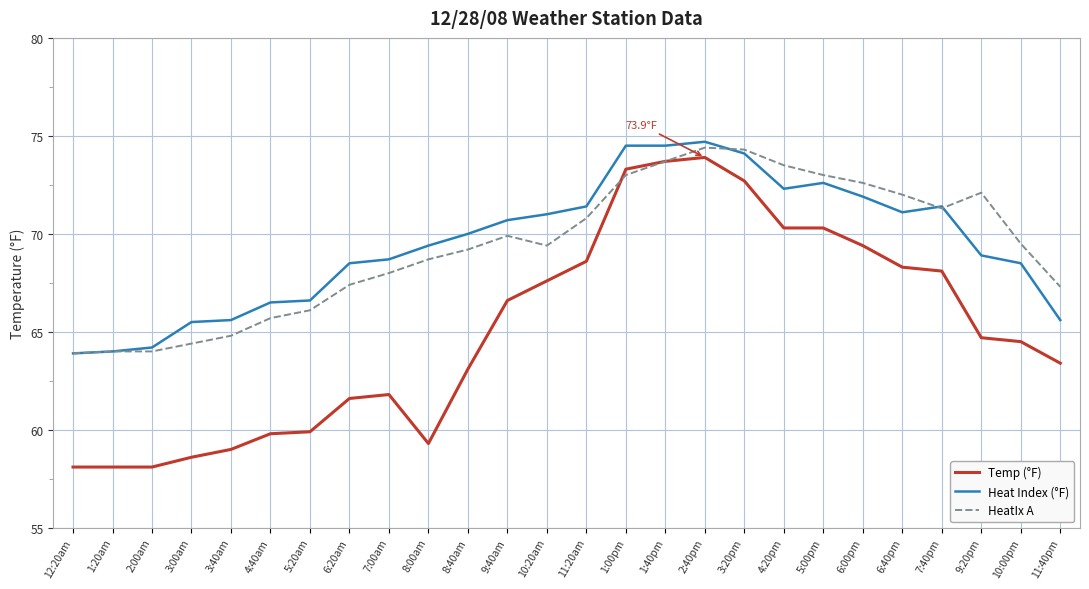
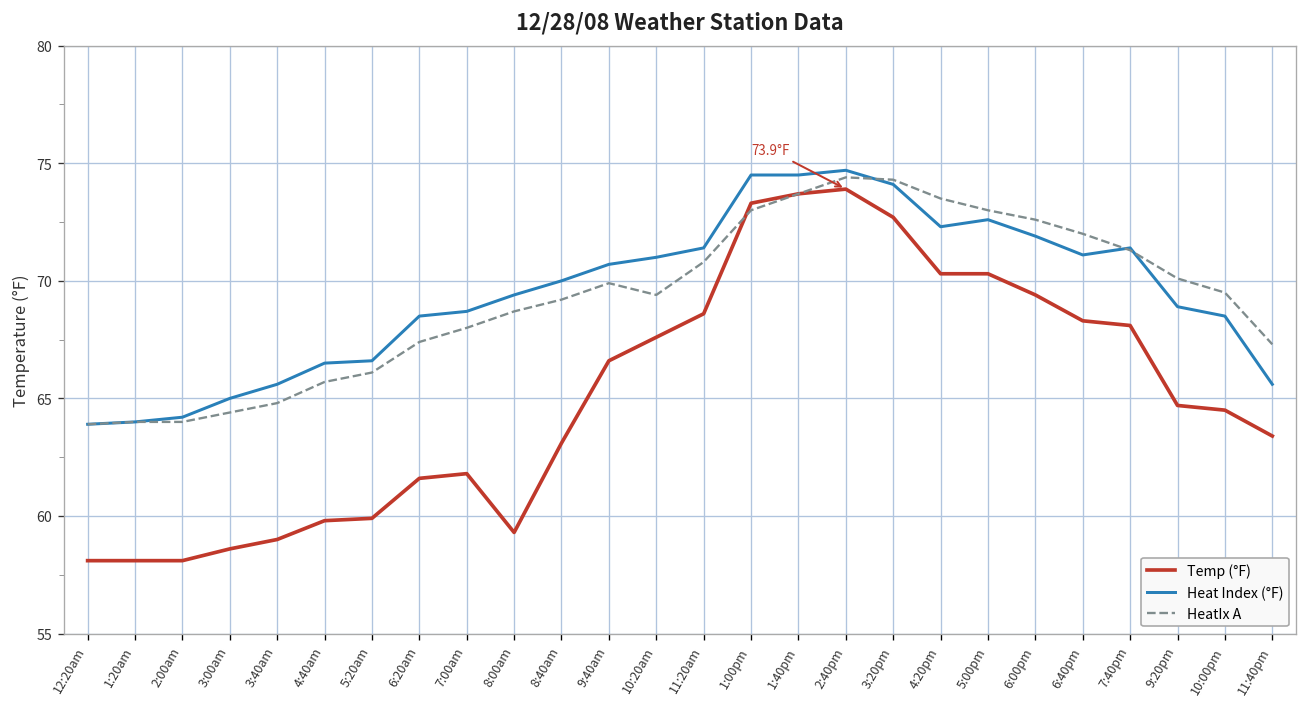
  {
    "Temp (°F)": {
      "12:20am": 58.1,
      "1:20am": 58.1,
      "2:00am": 58.1,
      "3:00am": 58.6,
      "3:40am": 59.0,
      "4:40am": 59.8,
      "5:20am": 59.9,
      "6:20am": 61.6,
      "7:00am": 61.8,
      "8:00am": 59.3,
      "8:40am": 63.1,
      "9:40am": 66.6,
      "10:20am": 67.6,
      "11:20am": 68.6,
      "1:00pm": 73.3,
      "2:40pm": 73.9,
      "3:20pm": 72.7,
      "4:20pm": 70.3,
      "5:00pm": 70.3,
      "6:00pm": 69.4,
      "6:40pm": 68.3,
      "7:40pm": 68.1,
      "9:20pm": 64.7,
      "10:00pm": 64.5,
      "11:40pm": 63.4
    },
    "Heat Index (°F)": {
      "2:00am": 64.2,
-     "3:00am": 65.5,
+     "3:00am": 65.0,
      "3:40am": 65.6,
      "4:40am": 66.5,
      "5:20am": 66.6,
      "6:20am": 68.5,
      "7:00am": 68.7,
      "8:00am": 69.4,
      "8:40am": 70.0,
      "9:40am": 70.7,
      "10:20am": 71.0,
      "11:20am": 71.4,
      "2:40pm": 74.7,
      "3:20pm": 74.1,
      "4:20pm": 72.3,
      "5:00pm": 72.6,
      "6:00pm": 71.9,
      "6:40pm": 71.1,
      "9:20pm": 68.9,
      "10:00pm": 68.5,
      "11:40pm": 65.6
    },
    "HeatIx A": {
      "2:00am": 64.0,
      "3:00am": 64.4,
      "3:40am": 64.8,
      "4:40am": 65.7,
      "5:20am": 66.1,
      "6:20am": 67.4,
      "7:00am": 68.0,
      "8:00am": 68.7,
      "8:40am": 69.2,
      "9:40am": 69.9,
      "10:20am": 69.4,
      "11:20am": 70.8,
      "1:00pm": 73.0,
      "2:40pm": 74.4,
      "3:20pm": 74.3,
      "4:20pm": 73.5,
      "5:00pm": 73.0,
      "6:00pm": 72.6,
      "6:40pm": 72.0,
-     "9:20pm": 72.1,
+     "9:20pm": 70.1,
      "10:00pm": 69.5,
      "11:40pm": 67.3
    }
  }
